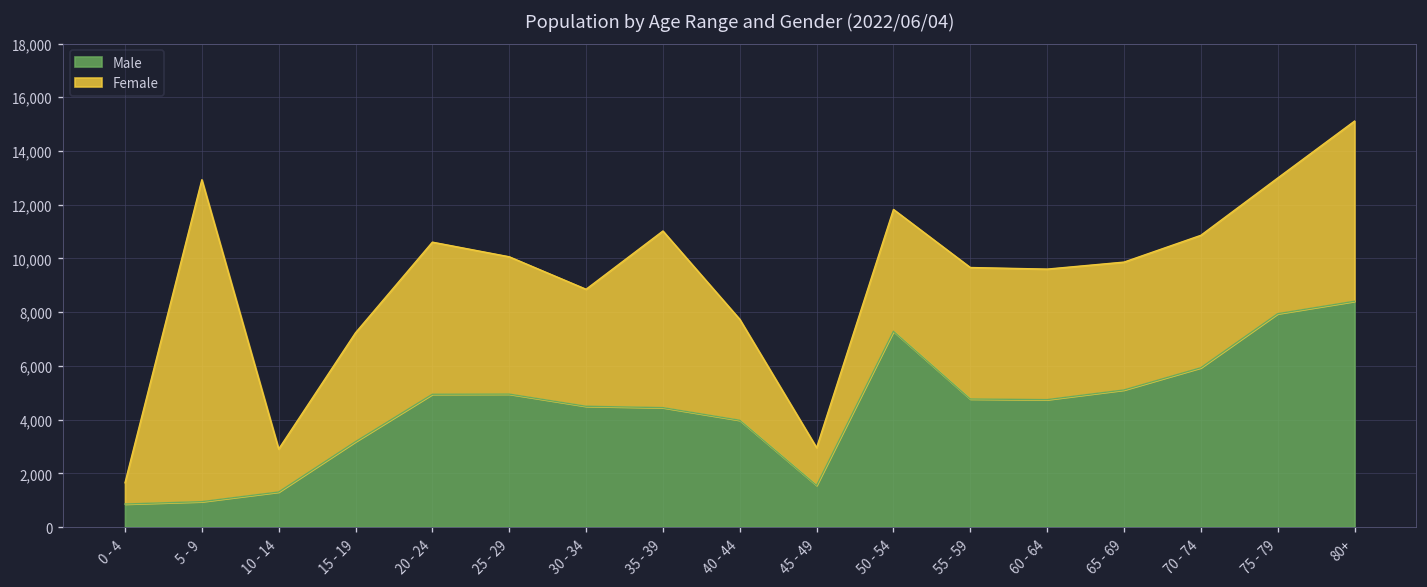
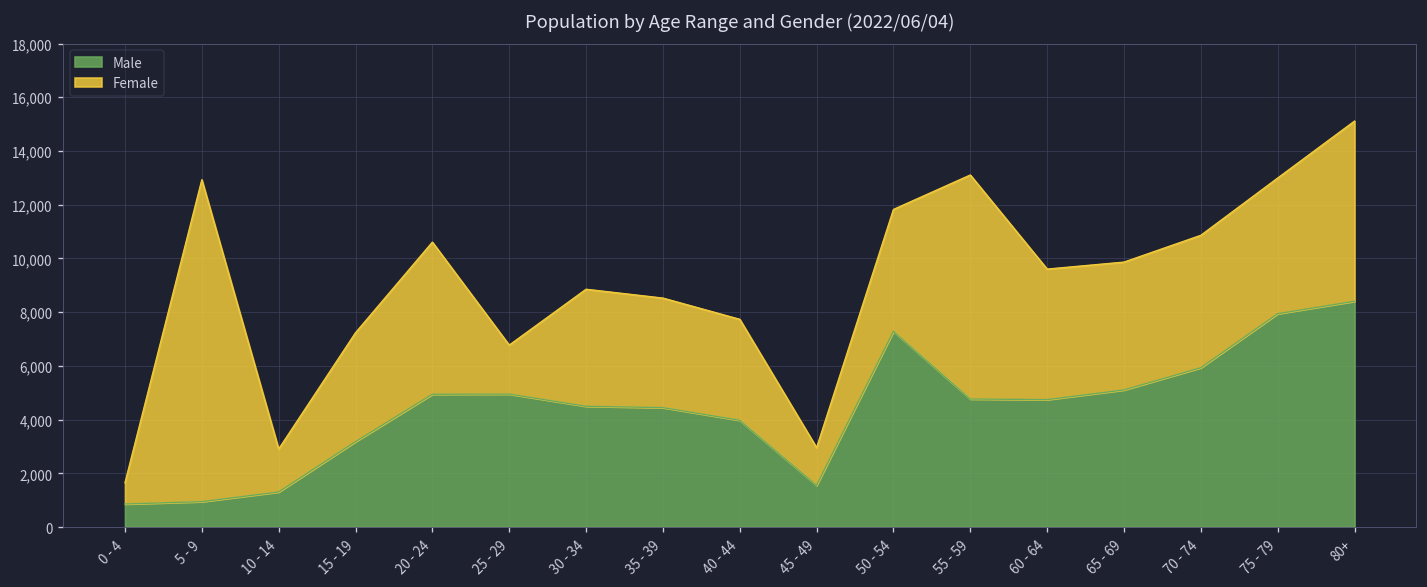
  {
    "Male": {
      "0 - 4": "900",
      "5 - 9": "900",
      "10 - 14": "1,300",
      "15 - 19": "3,200",
      "20 - 24": "4,900",
      "25 - 29": "4,900",
      "30 - 34": "4,500",
      "35 - 39": "4,400",
      "40 - 44": "4,000",
      "45 - 49": "1,600",
      "50 - 54": "7,300",
      "55 - 59": "4,800",
      "60 - 64": "4,700",
      "65 - 69": "5,100",
      "70 - 74": "5,900",
      "75 - 79": "7,900",
      "80+": "8,400"
    },
    "Female": {
      "0 - 4": "800",
      "5 - 9": "12,000",
      "10 - 14": "1,600",
      "15 - 19": "4,100",
      "20 - 24": "5,700",
-     "25 - 29": "5,100",
+     "25 - 29": "1,800",
      "30 - 34": "4,400",
-     "35 - 39": "6,600",
+     "35 - 39": "4,100",
      "40 - 44": "3,800",
      "45 - 49": "1,400",
      "50 - 54": "4,500",
-     "55 - 59": "4,900",
+     "55 - 59": "8,300",
      "60 - 64": "4,900",
      "65 - 69": "4,800",
      "70 - 74": "4,900",
      "75 - 79": "5,100",
      "80+": "6,700"
    }
  }
